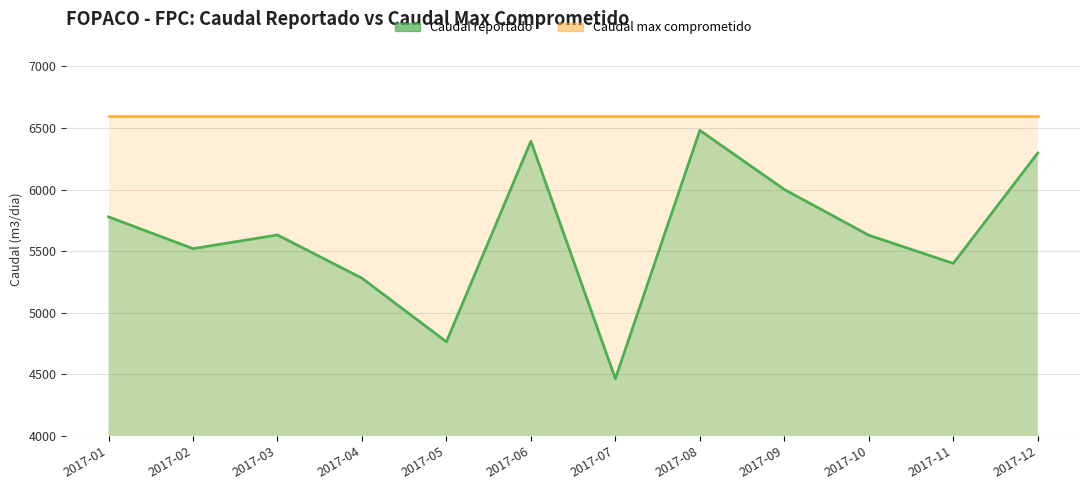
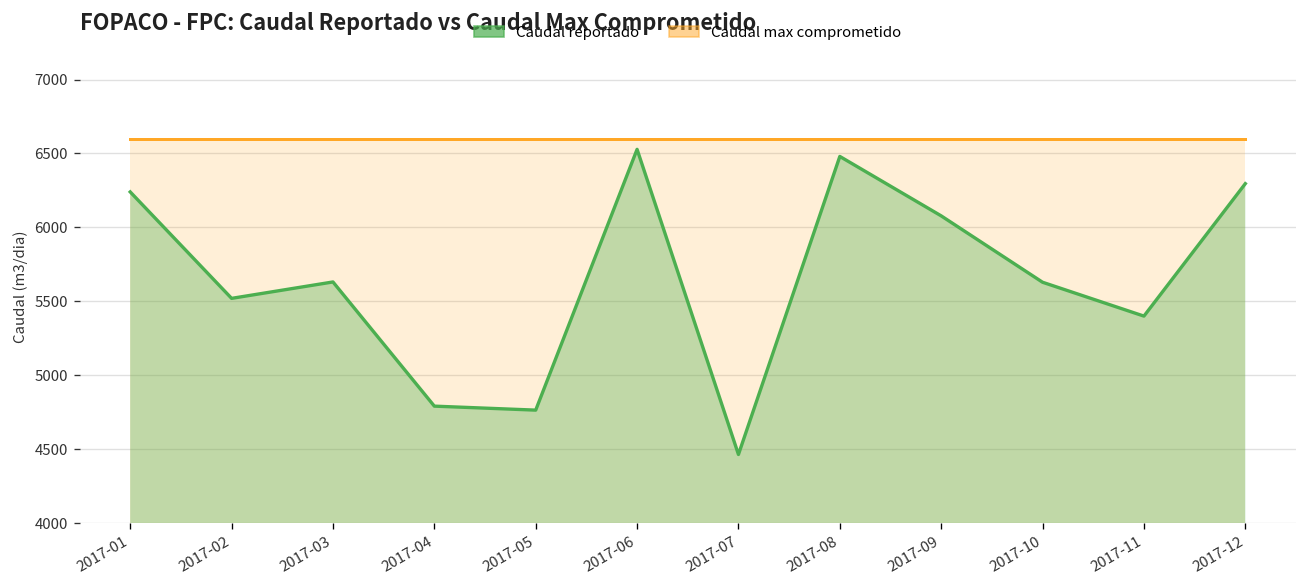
  {
    "Caudal max comprometido": {
      "2017-01": 6600,
      "2017-02": 6600,
      "2017-03": 6600,
      "2017-04": 6600,
      "2017-05": 6600,
      "2017-06": 6600,
      "2017-07": 6600,
      "2017-08": 6600,
      "2017-09": 6600,
      "2017-10": 6600,
      "2017-11": 6600,
      "2017-12": 6600
    },
    "Caudal reportado": {
-     "2017-01": 5780,
+     "2017-01": 6240,
      "2017-02": 5520,
      "2017-03": 5630,
-     "2017-04": 5280,
+     "2017-04": 4790,
      "2017-05": 4760,
-     "2017-06": 6390,
+     "2017-06": 6530,
      "2017-07": 4460,
      "2017-08": 6480,
-     "2017-09": 6000,
+     "2017-09": 6080,
      "2017-10": 5630,
      "2017-11": 5400,
      "2017-12": 6300
    }
  }
